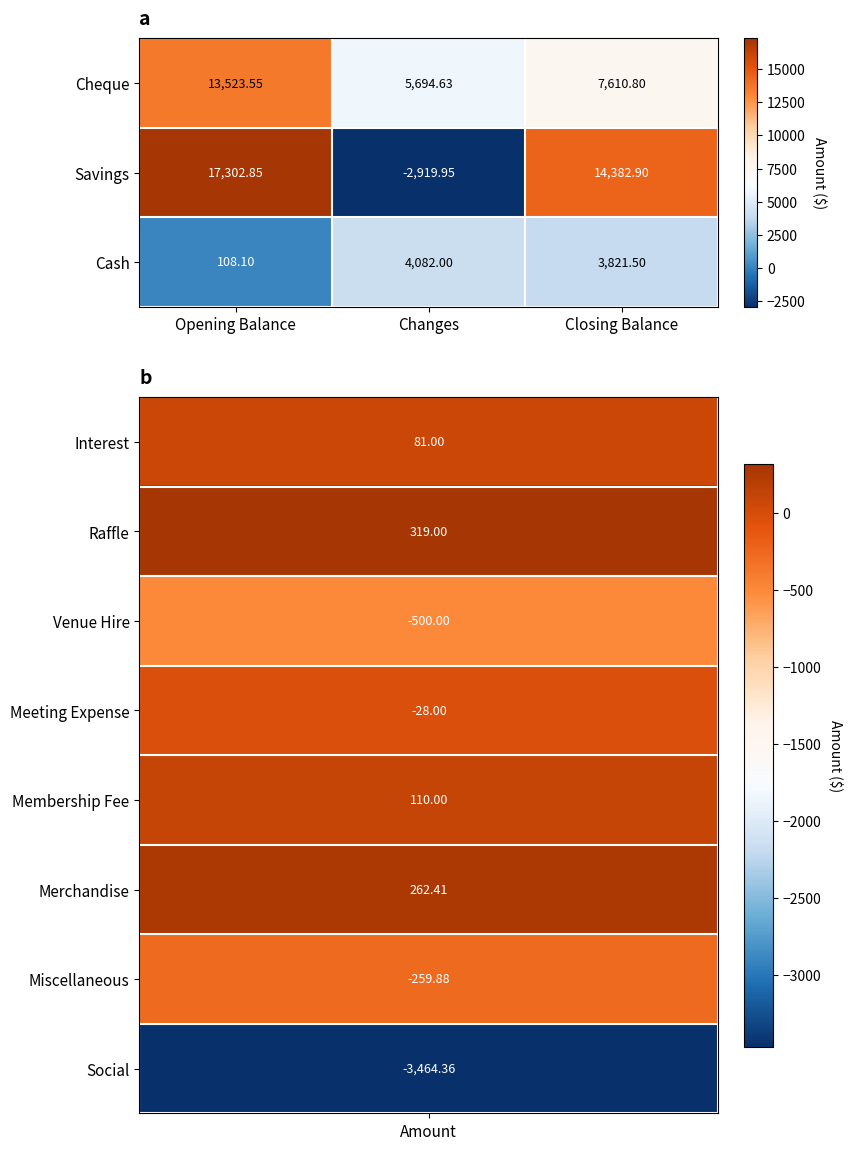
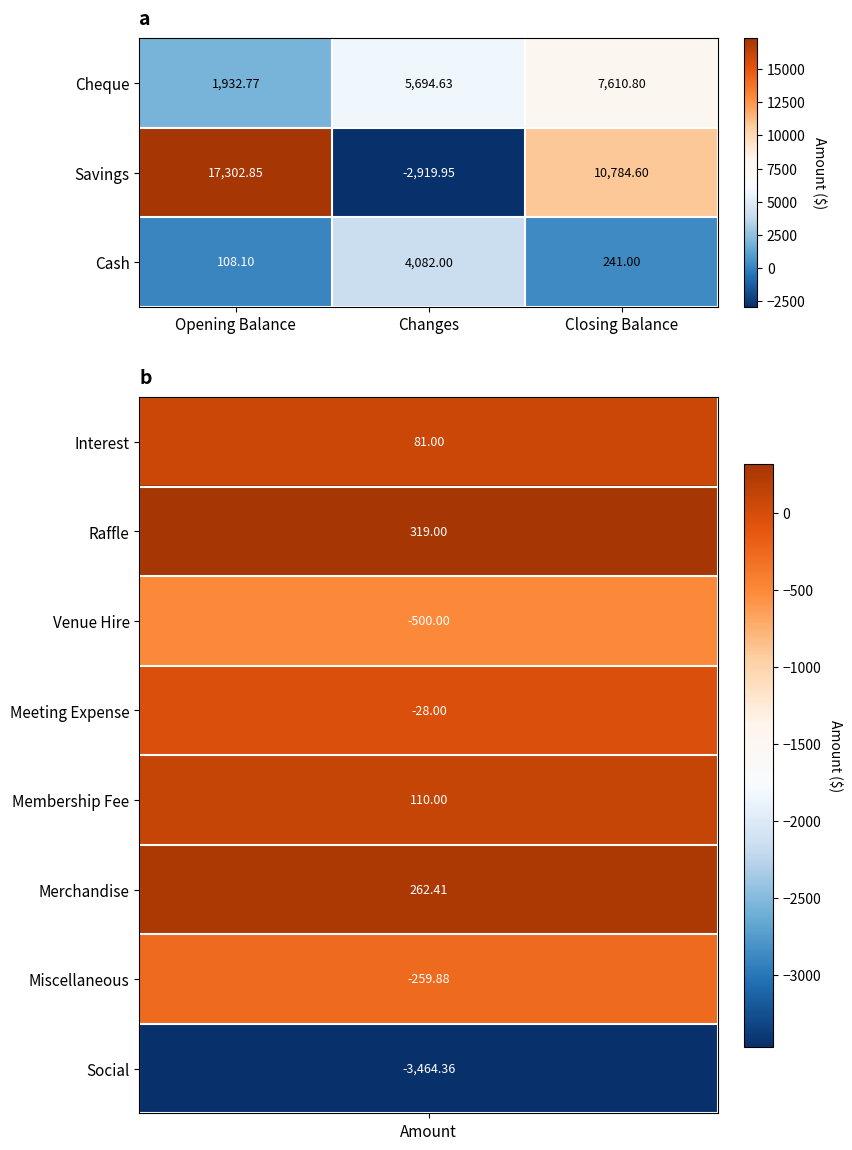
  {
    "a": {
      "Cheque": {
-       "Opening Balance": "13,523.55",
+       "Opening Balance": "1,932.77",
        "Changes": "5,694.63",
        "Closing Balance": "7,610.80"
      },
      "Savings": {
        "Opening Balance": "17,302.85",
        "Changes": "-2,919.95",
-       "Closing Balance": "14,382.90"
+       "Closing Balance": "10,784.60"
      },
      "Cash": {
        "Opening Balance": "108.10",
        "Changes": "4,082.00",
-       "Closing Balance": "3,821.50"
+       "Closing Balance": "241.00"
      }
    },
    "b": {
      "Interest": {
        "Amount": "81.00"
      },
      "Raffle": {
        "Amount": "319.00"
      },
      "Venue Hire": {
        "Amount": "-500.00"
      },
      "Meeting Expense": {
        "Amount": "-28.00"
      },
      "Membership Fee": {
        "Amount": "110.00"
      },
      "Merchandise": {
        "Amount": "262.41"
      },
      "Miscellaneous": {
        "Amount": "-259.88"
      },
      "Social": {
        "Amount": "-3,464.36"
      }
    }
  }
